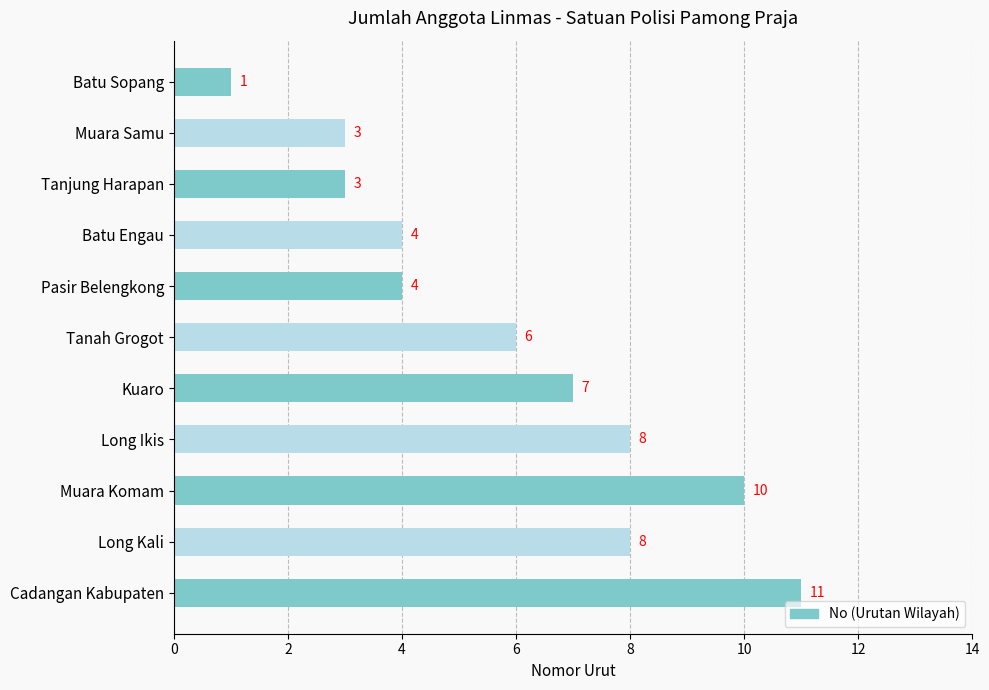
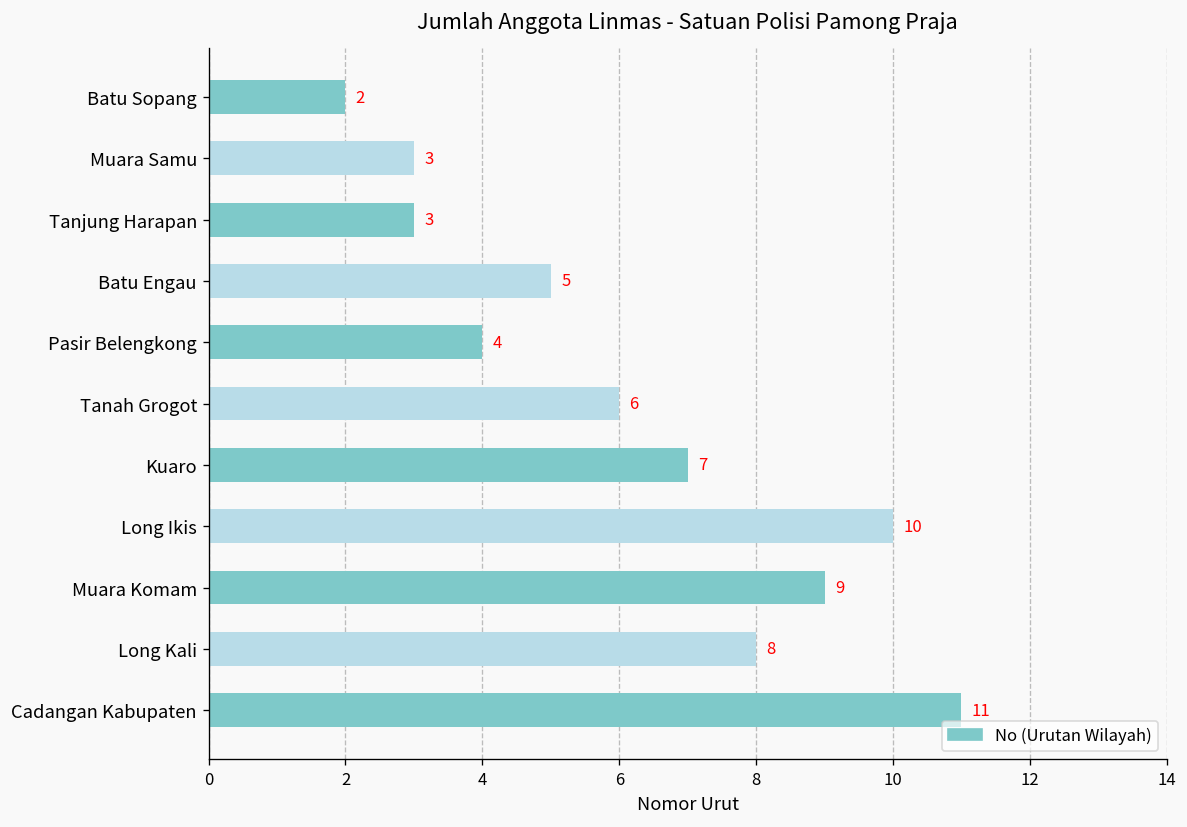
  {
-   "Batu Sopang": 1,
+   "Batu Sopang": 2,
    "Muara Samu": 3,
    "Tanjung Harapan": 3,
-   "Batu Engau": 4,
+   "Batu Engau": 5,
    "Pasir Belengkong": 4,
    "Tanah Grogot": 6,
    "Kuaro": 7,
-   "Long Ikis": 8,
-   "Muara Komam": 10,
+   "Long Ikis": 10,
+   "Muara Komam": 9,
    "Long Kali": 8,
    "Cadangan Kabupaten": 11
  }
